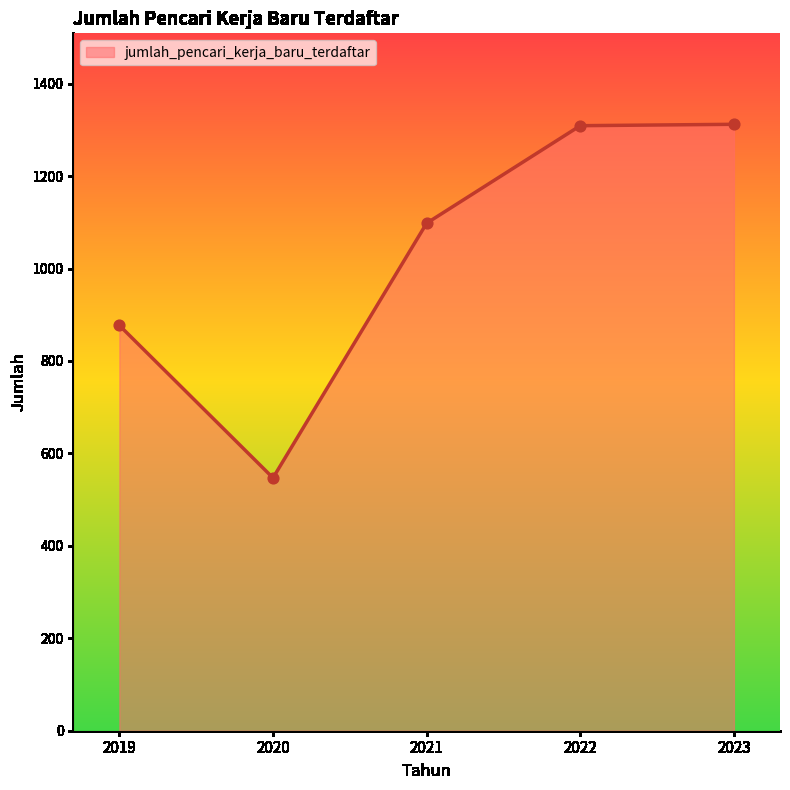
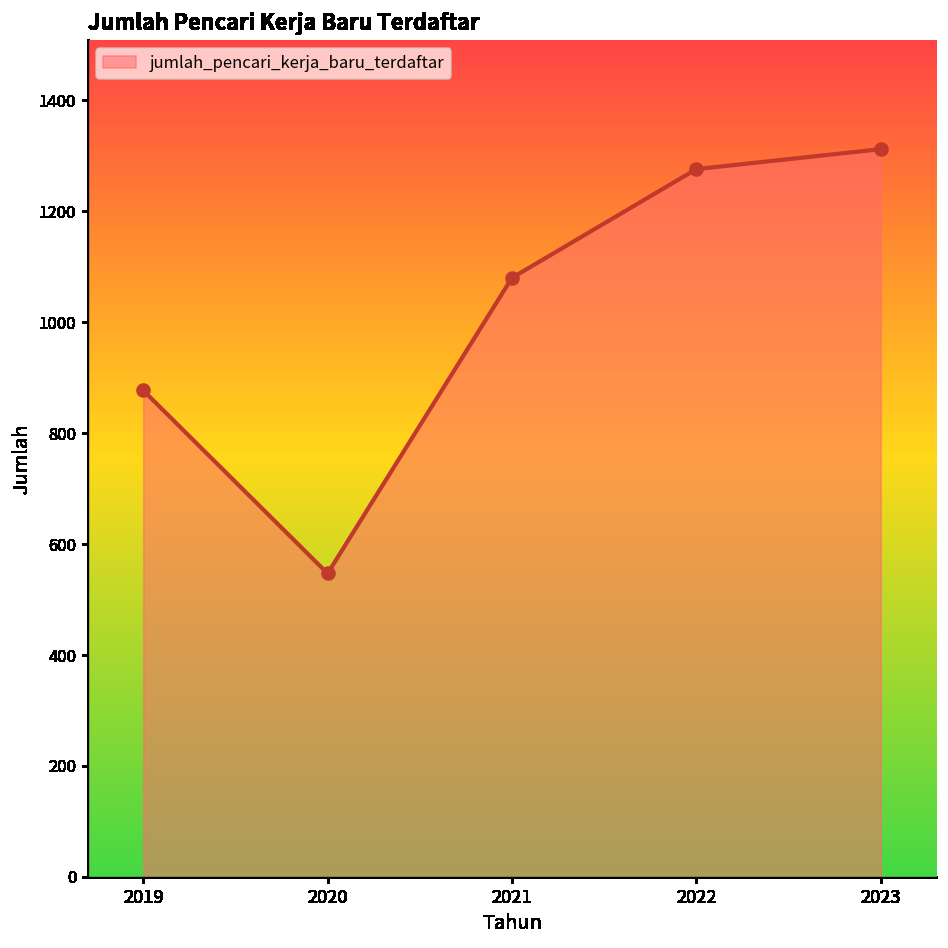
  {
    "2019": 880,
    "2020": 550,
-   "2021": 1100,
-   "2022": 1310,
+   "2021": 1080,
+   "2022": 1280,
    "2023": 1310
  }
